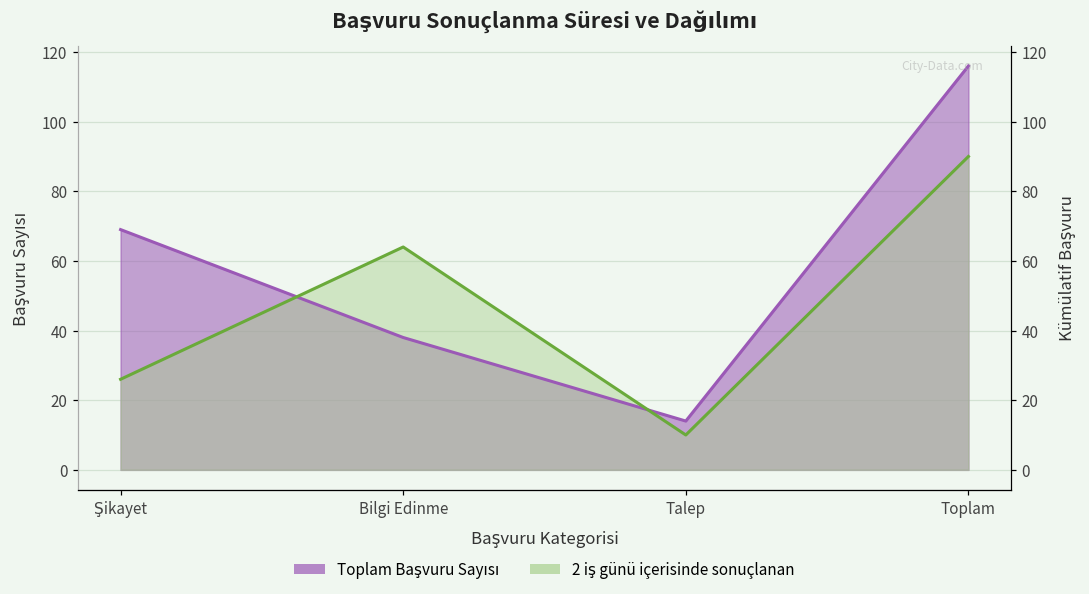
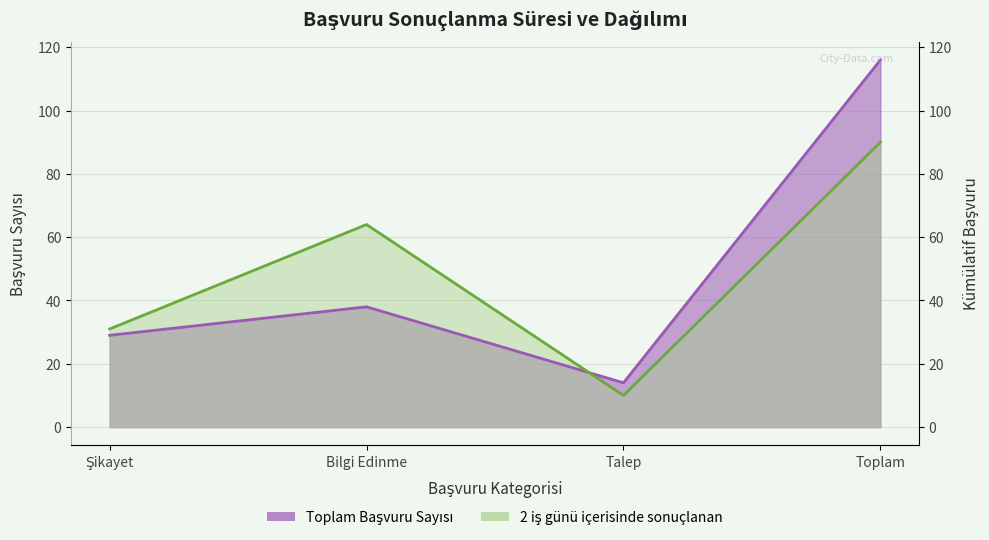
  {
    "Toplam Başvuru Sayısı": {
-     "Şikayet": 69,
+     "Şikayet": 29,
      "Bilgi Edinme": 38,
      "Talep": 14,
      "Toplam": 116
    },
    "2 iş günü içerisinde sonuçlanan": {
-     "Şikayet": 26,
+     "Şikayet": 31,
      "Bilgi Edinme": 64,
      "Talep": 10,
      "Toplam": 90
    }
  }
